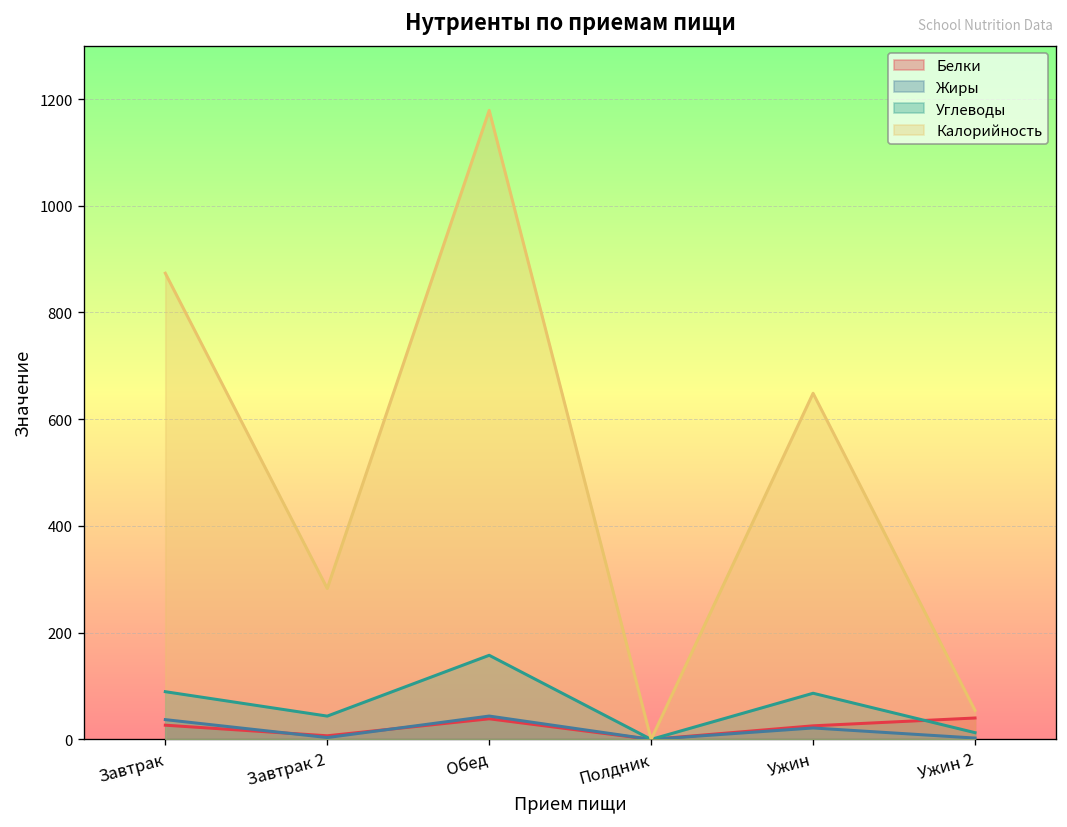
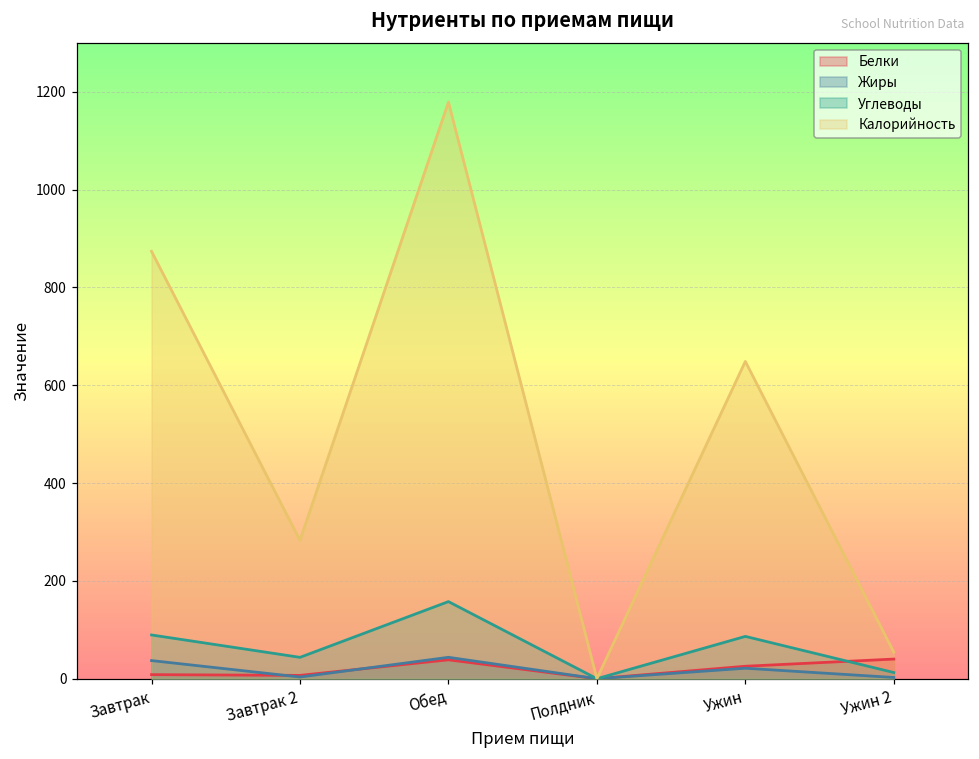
  {
    "Белки": {
-     "Завтрак": 30,
+     "Завтрак": 10,
      "Ужин 2": 40
    },
    "Калорийность": {
      "Завтрак": 870,
      "Завтрак 2": 280,
      "Обед": 1180,
      "Ужин": 650,
      "Ужин 2": 50
    }
  }
